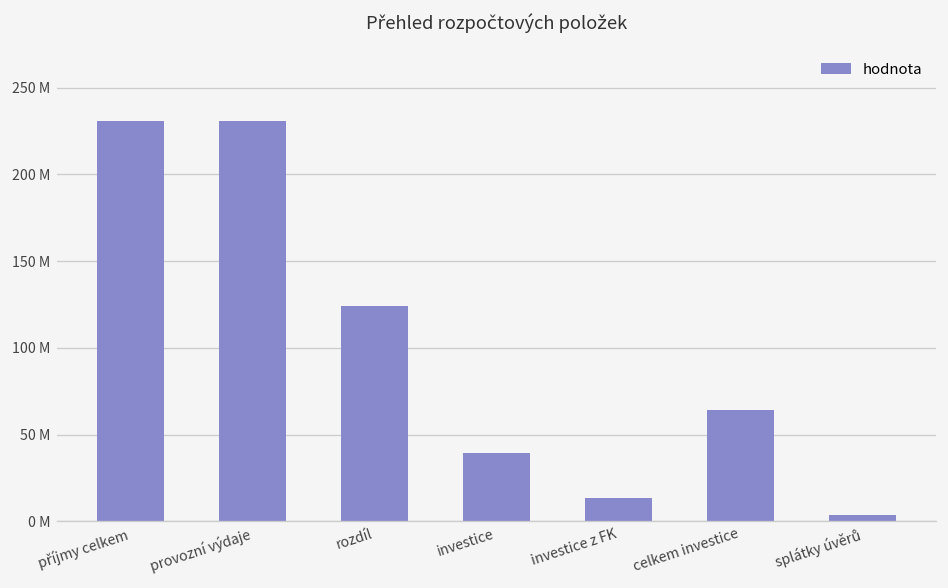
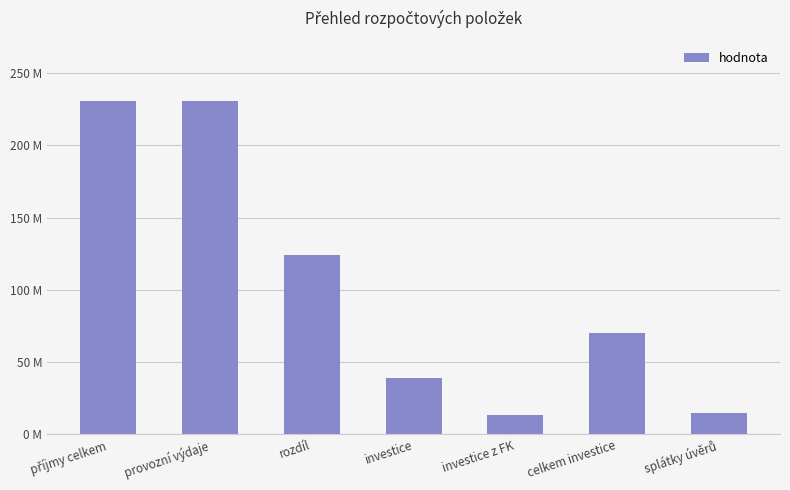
  {
    "příjmy celkem": 231000000,
    "provozní výdaje": 231000000,
    "rozdíl": 124000000,
    "investice": 39000000,
    "investice z FK": 13000000,
-   "celkem investice": 64000000,
-   "splátky úvěrů": 4000000
+   "celkem investice": 70000000,
+   "splátky úvěrů": 15000000
  }
